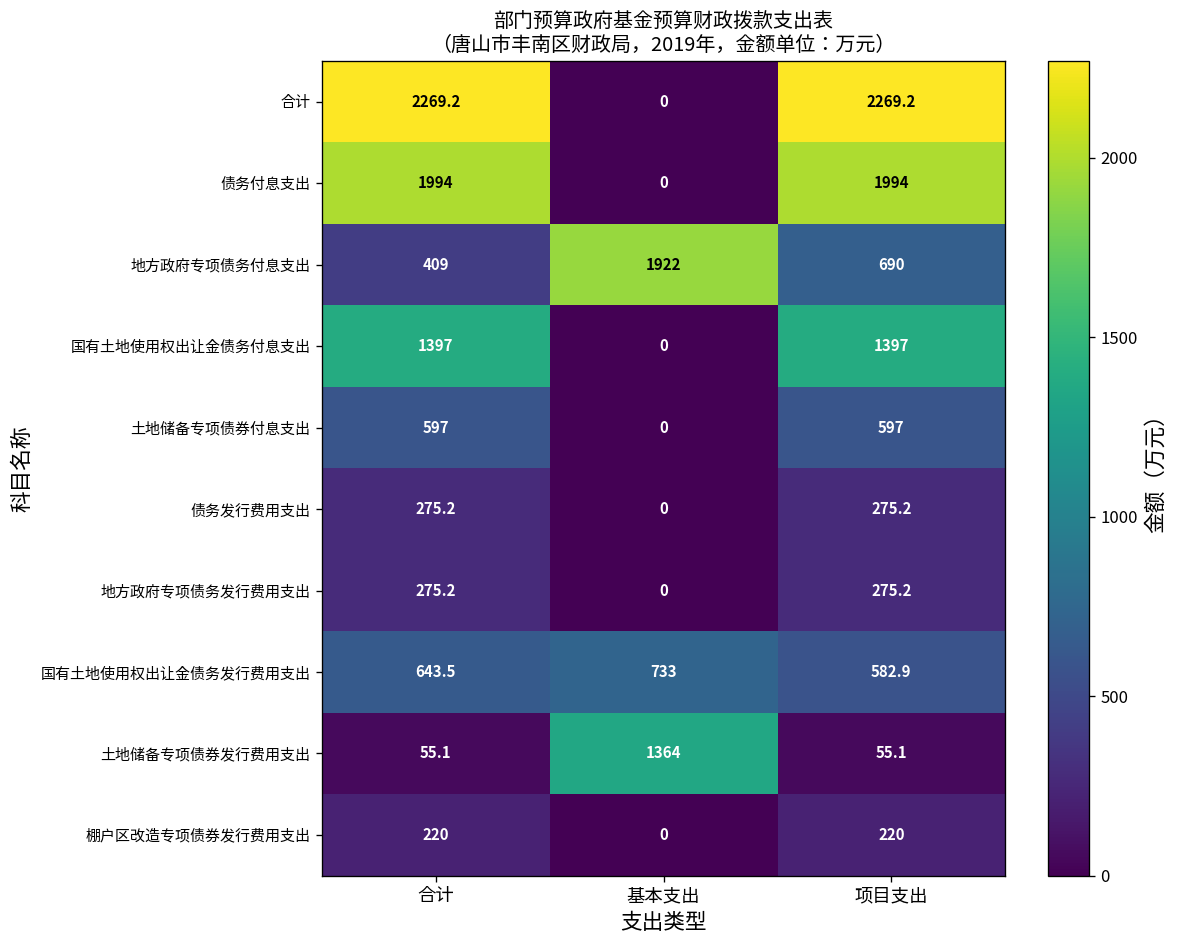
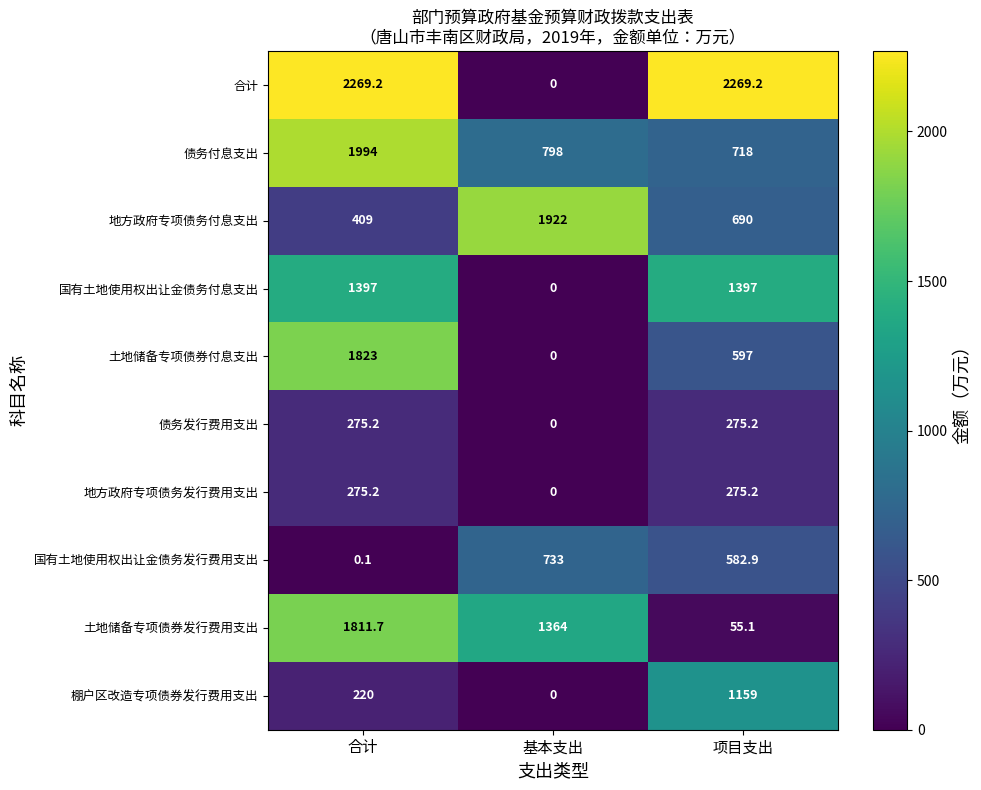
  {
    "合计": {
      "合计": 2269.2,
      "基本支出": 0,
      "项目支出": 2269.2
    },
    "债务付息支出": {
      "合计": 1994,
-     "基本支出": 0,
-     "项目支出": 1994
+     "基本支出": 798,
+     "项目支出": 718
    },
    "地方政府专项债务付息支出": {
      "合计": 409,
      "基本支出": 1922,
      "项目支出": 690
    },
    "国有土地使用权出让金债务付息支出": {
      "合计": 1397,
      "基本支出": 0,
      "项目支出": 1397
    },
    "土地储备专项债券付息支出": {
-     "合计": 597,
+     "合计": 1823,
      "基本支出": 0,
      "项目支出": 597
    },
    "债务发行费用支出": {
      "合计": 275.2,
      "基本支出": 0,
      "项目支出": 275.2
    },
    "地方政府专项债务发行费用支出": {
      "合计": 275.2,
      "基本支出": 0,
      "项目支出": 275.2
    },
    "国有土地使用权出让金债务发行费用支出": {
-     "合计": 643.5,
+     "合计": 0.1,
      "基本支出": 733,
      "项目支出": 582.9
    },
    "土地储备专项债券发行费用支出": {
-     "合计": 55.1,
+     "合计": 1811.7,
      "基本支出": 1364,
      "项目支出": 55.1
    },
    "棚户区改造专项债券发行费用支出": {
      "合计": 220,
      "基本支出": 0,
-     "项目支出": 220
+     "项目支出": 1159
    }
  }
